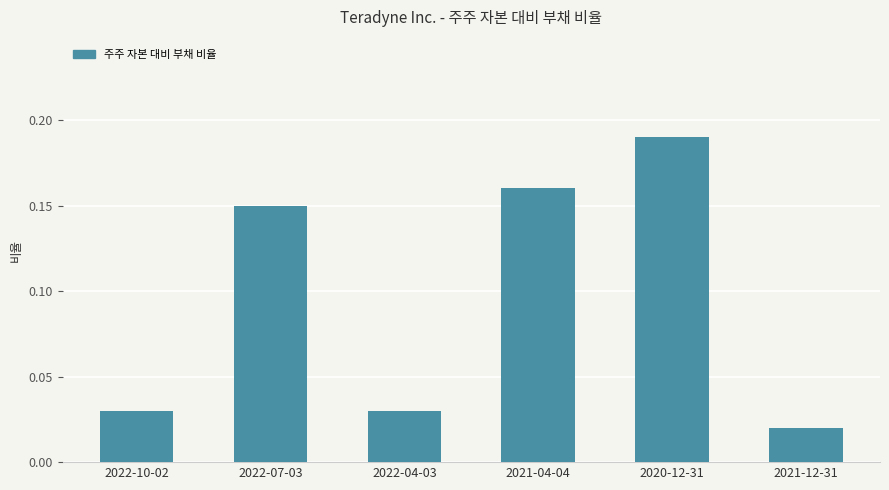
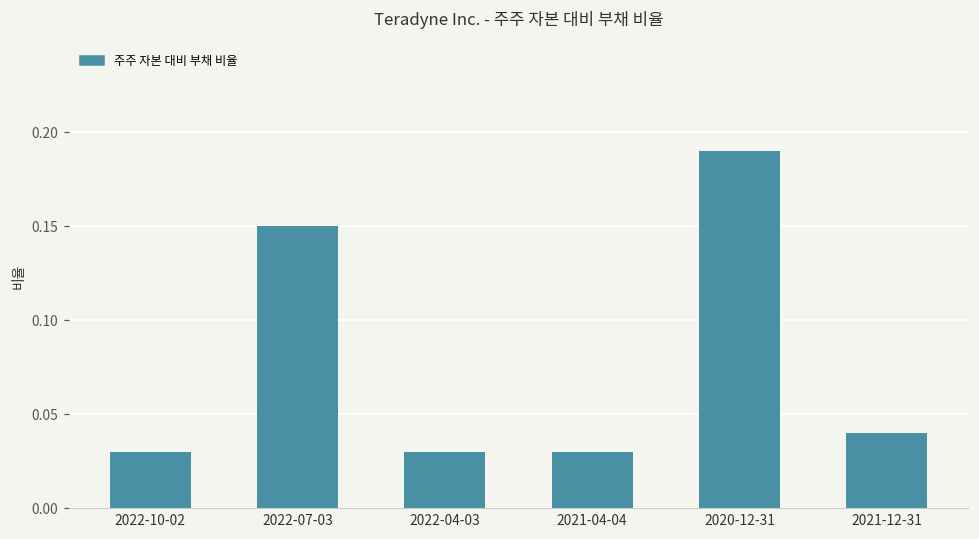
  {
    "2022-10-02": 0.03,
    "2022-07-03": 0.15,
    "2022-04-03": 0.03,
-   "2021-04-04": 0.16,
+   "2021-04-04": 0.03,
    "2020-12-31": 0.19,
-   "2021-12-31": 0.02
+   "2021-12-31": 0.04
  }
